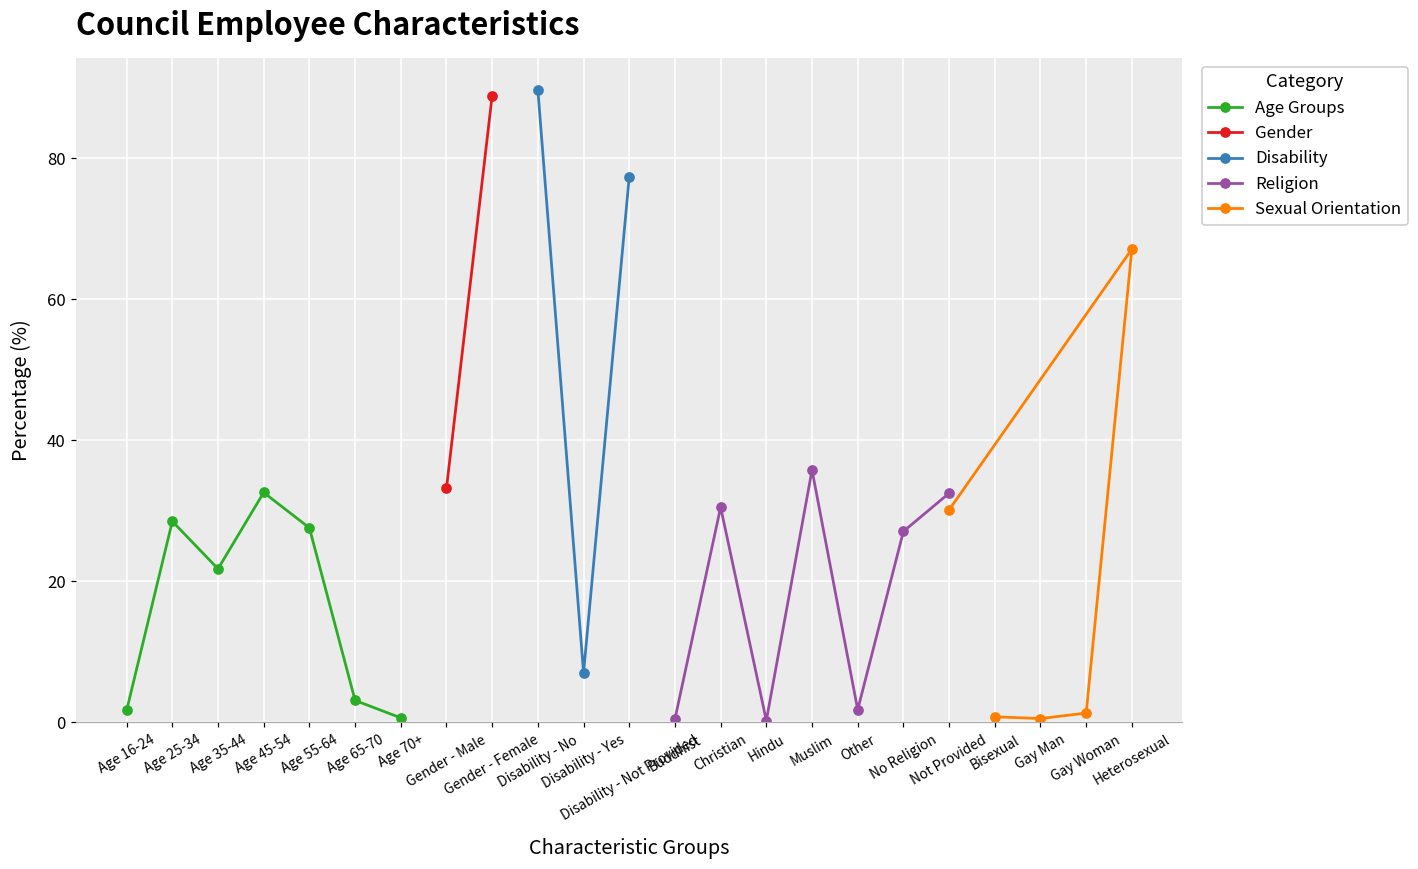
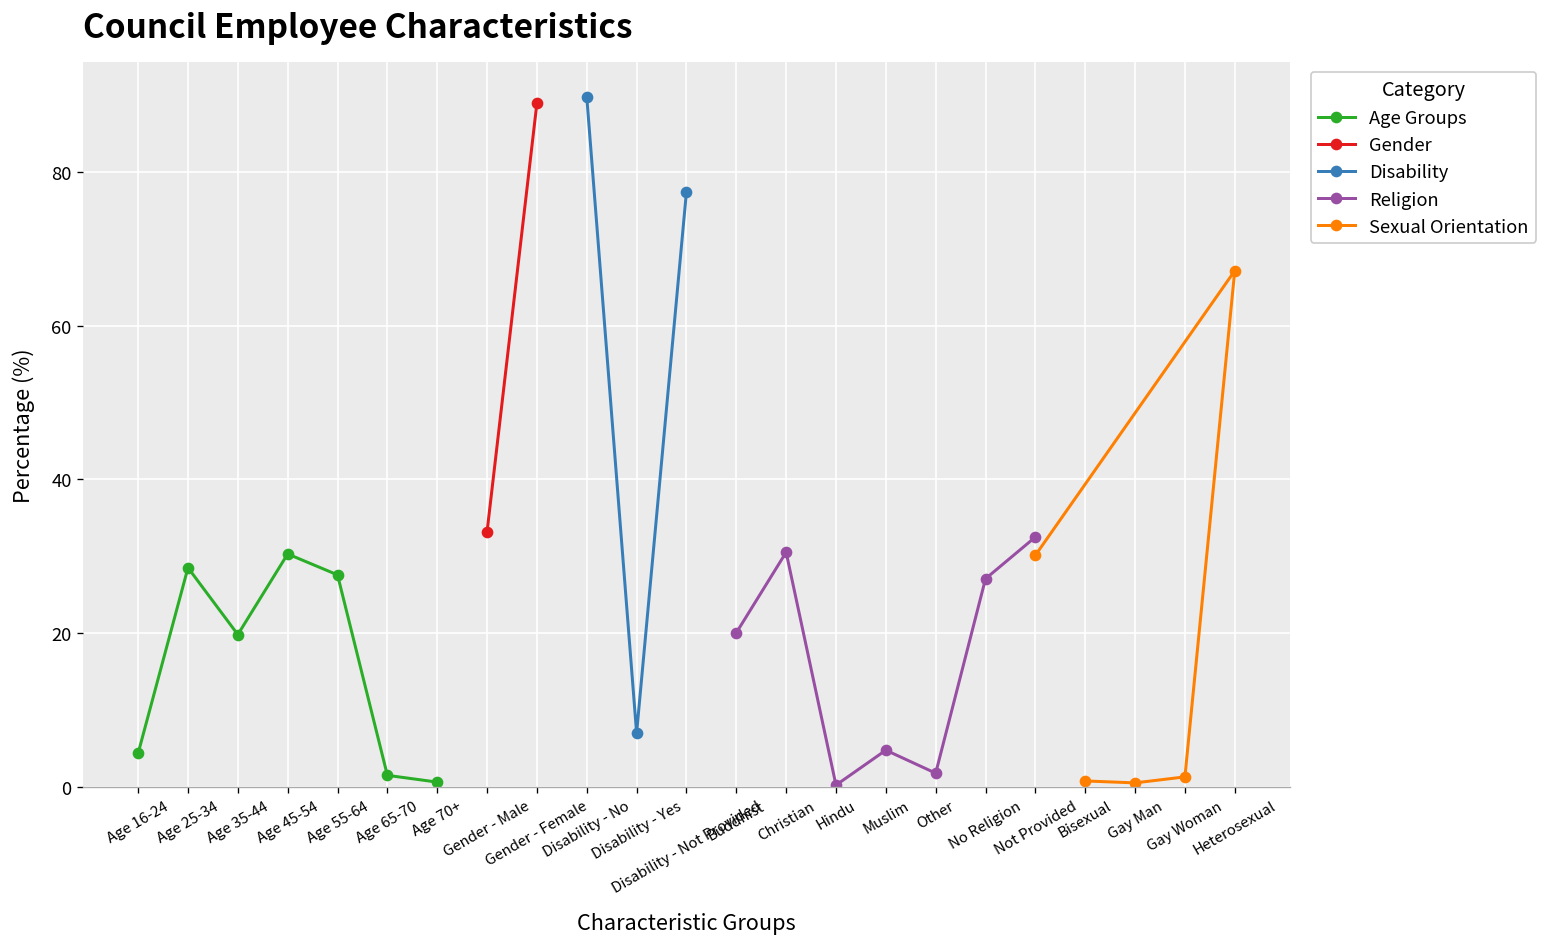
  {
    "Age Groups": {
-     "Age 16-24": 2,
+     "Age 16-24": 4,
      "Age 25-34": 29,
-     "Age 35-44": 22,
-     "Age 45-54": 33,
+     "Age 35-44": 20,
+     "Age 45-54": 30,
      "Age 55-64": 28,
-     "Age 65-70": 3,
+     "Age 65-70": 2,
      "Age 70+": 1
    },
    "Gender": {
      "Gender - Male": 33,
      "Gender - Female": 89
    },
    "Disability": {
      "Disability - No": 90,
      "Disability - Yes": 7,
      "Disability - Not Provided": 77
    },
    "Religion": {
-     "Buddhist": 0,
+     "Buddhist": 20,
      "Christian": 31,
      "Hindu": 0,
-     "Muslim": 36,
+     "Muslim": 5,
      "Other": 2,
      "No Religion": 27,
      "Not Provided": 33
    }
  }
